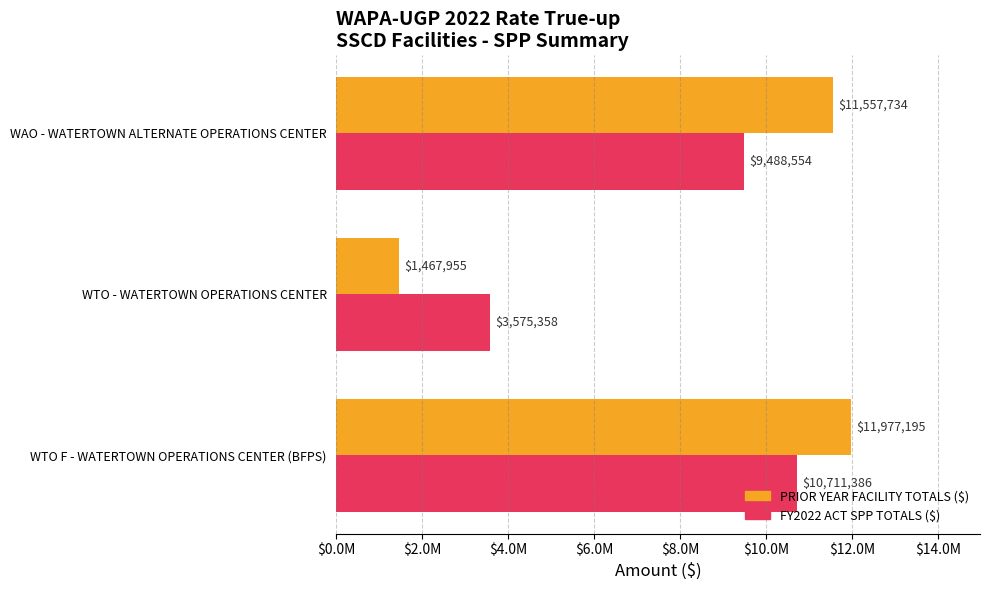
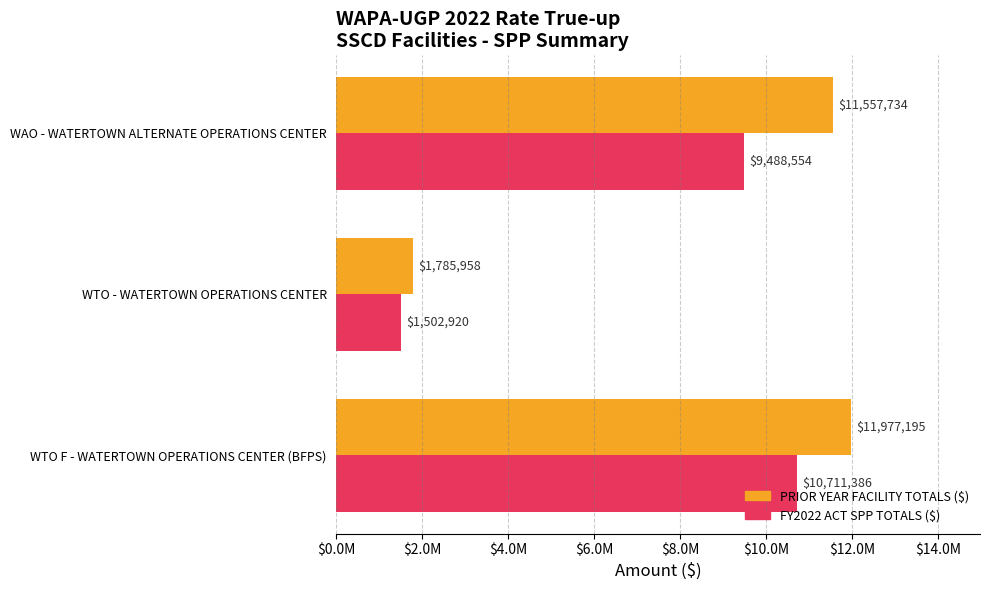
  {
    "PRIOR YEAR FACILITY TOTALS ($)": {
      "WAO - WATERTOWN ALTERNATE OPERATIONS CENTER": "$11,557,734",
-     "WTO - WATERTOWN OPERATIONS CENTER": "$1,467,955",
+     "WTO - WATERTOWN OPERATIONS CENTER": "$1,785,958",
      "WTO F - WATERTOWN OPERATIONS CENTER (BFPS)": "$11,977,195"
    },
    "FY2022 ACT SPP TOTALS ($)": {
      "WAO - WATERTOWN ALTERNATE OPERATIONS CENTER": "$9,488,554",
-     "WTO - WATERTOWN OPERATIONS CENTER": "$3,575,358",
+     "WTO - WATERTOWN OPERATIONS CENTER": "$1,502,920",
      "WTO F - WATERTOWN OPERATIONS CENTER (BFPS)": "$10,711,386"
    }
  }
